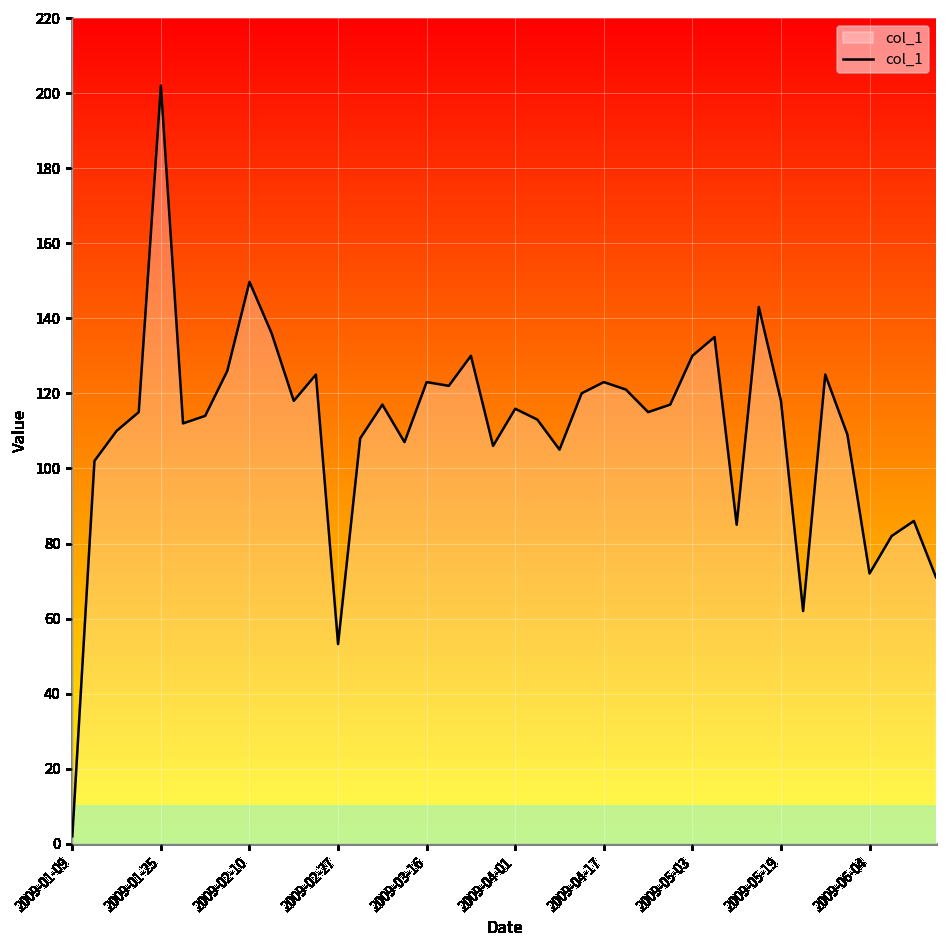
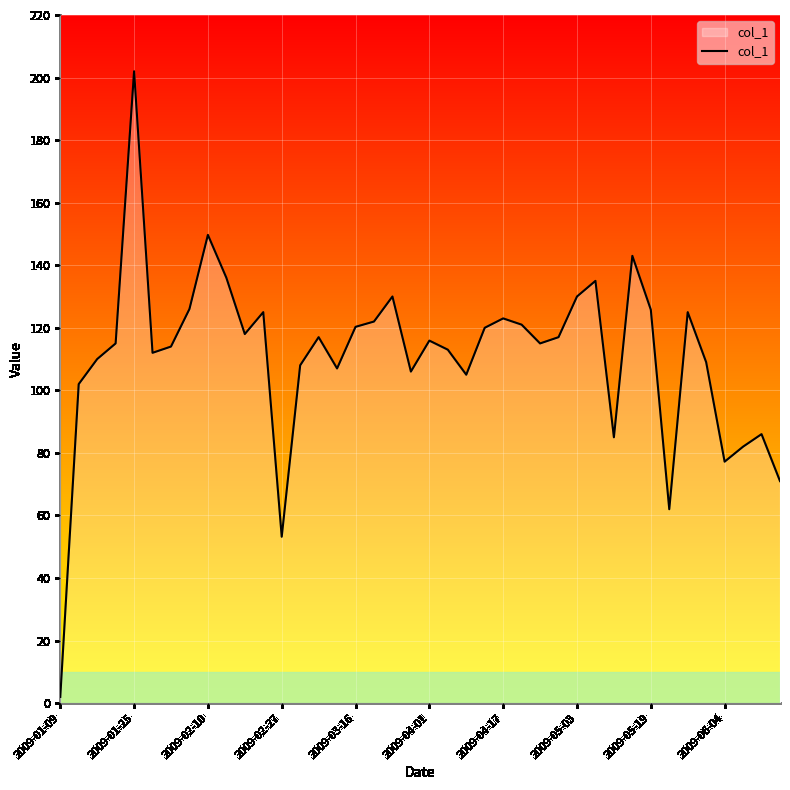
  {
    "2009-01-25": 202,
    "2009-02-10": 150,
    "2009-02-27": 53,
-   "2009-03-16": 123,
+   "2009-03-16": 120,
    "2009-04-01": 116,
    "2009-04-17": 123,
    "2009-05-03": 130,
-   "2009-05-19": 118,
-   "2009-06-04": 72
+   "2009-05-19": 126,
+   "2009-06-04": 77
  }
